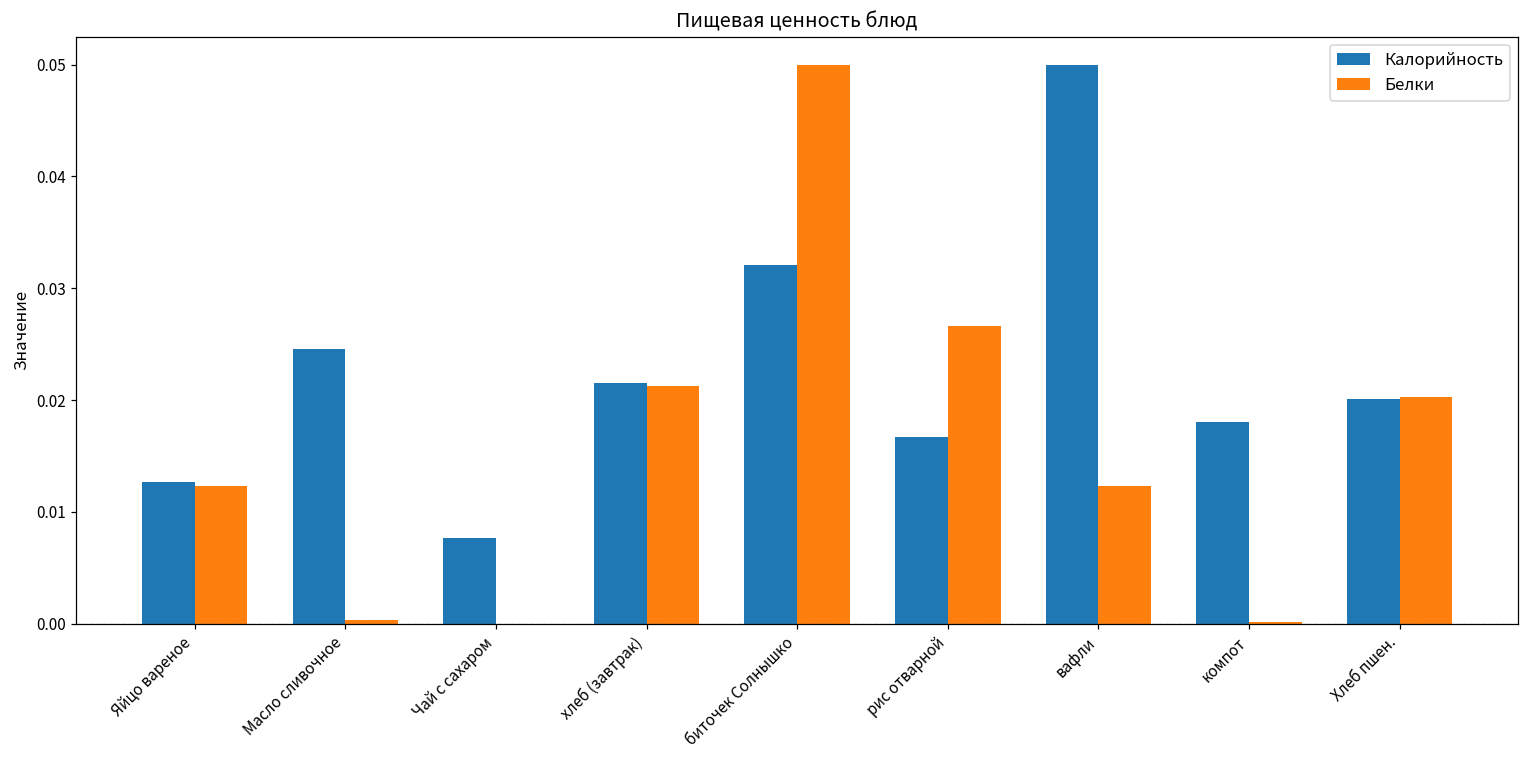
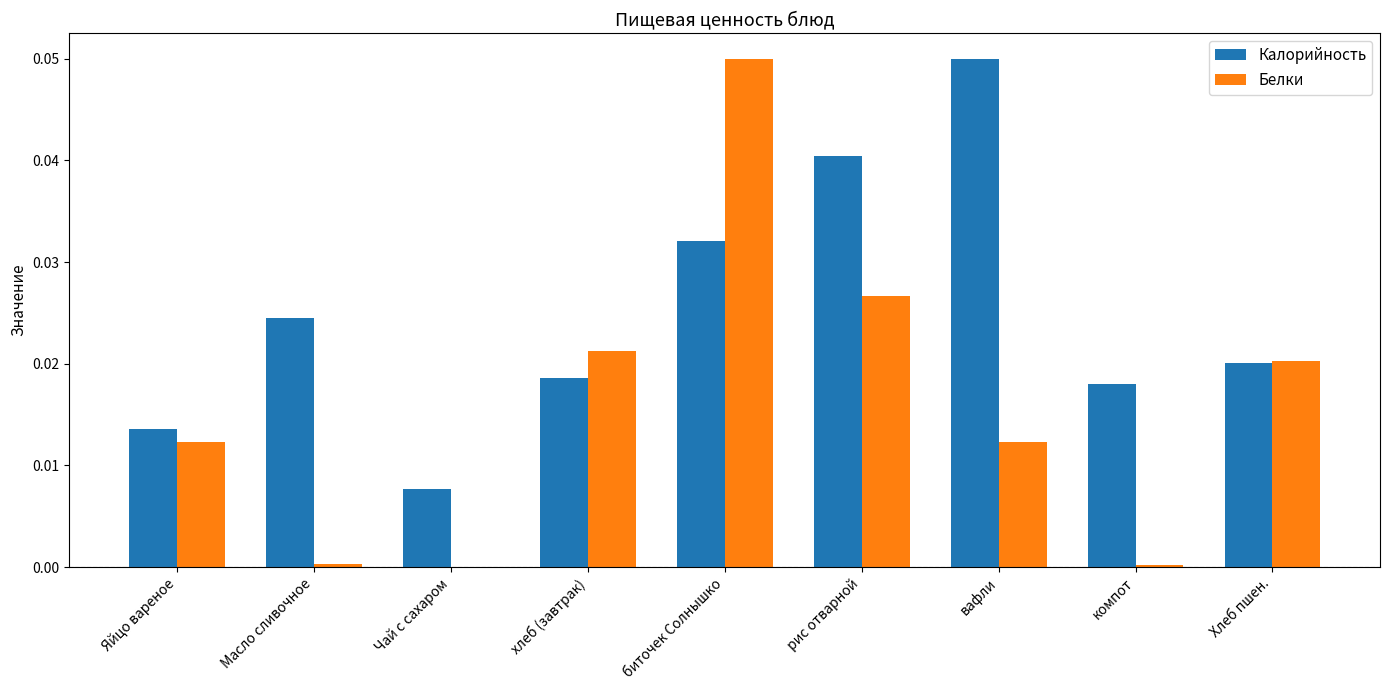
  {
    "Калорийность": {
-     "Яйцо вареное": 0.0126,
+     "Яйцо вареное": 0.0136,
      "Масло сливочное": 0.0245,
      "Чай с сахаром": 0.0077,
-     "хлеб (завтрак)": 0.0215,
+     "хлеб (завтрак)": 0.0185,
      "биточек Солнышко": 0.0320,
-     "рис отварной": 0.0167,
+     "рис отварной": 0.0404,
      "вафли": 0.0500,
      "компот": 0.0180,
      "Хлеб пшен.": 0.0201
    },
    "Белки": {
      "Яйцо вареное": 0.0123,
      "Масло сливочное": 0.0003,
      "Чай с сахаром": 0.0000,
      "хлеб (завтрак)": 0.0213,
      "биточек Солнышко": 0.0500,
      "рис отварной": 0.0266,
      "вафли": 0.0123,
      "Хлеб пшен.": 0.0203
    }
  }
